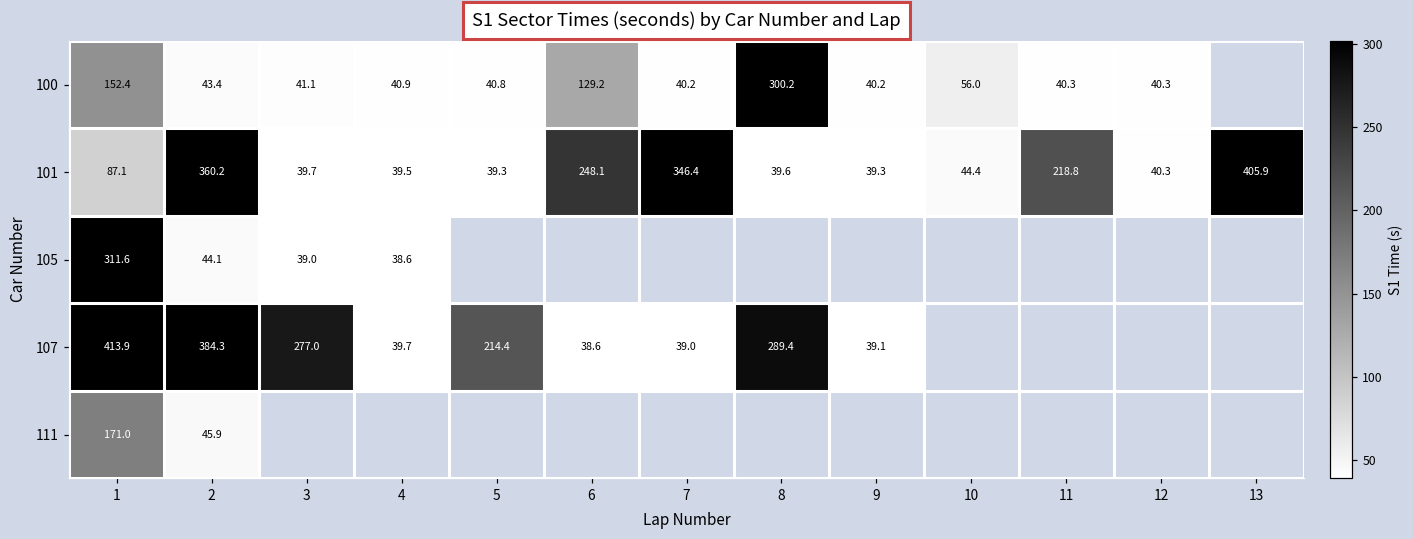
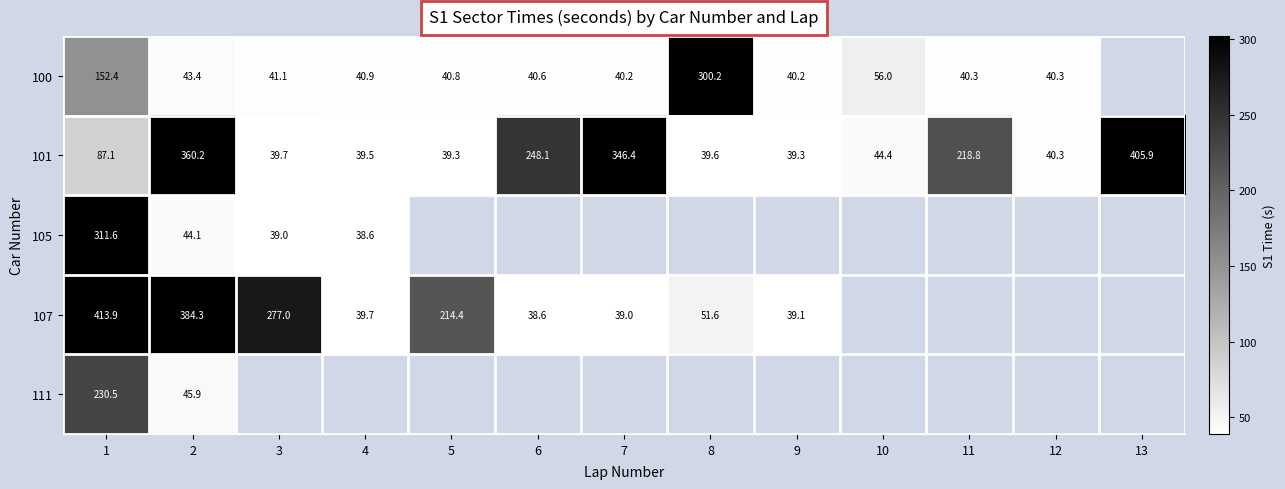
  {
    "100": {
      "1": 152.4,
      "2": 43.4,
      "3": 41.1,
      "4": 40.9,
      "5": 40.8,
-     "6": 129.2,
+     "6": 40.6,
      "7": 40.2,
      "8": 300.2,
      "9": 40.2,
      "10": 56.0,
      "11": 40.3,
      "12": 40.3
    },
    "101": {
      "1": 87.1,
      "2": 360.2,
      "3": 39.7,
      "4": 39.5,
      "5": 39.3,
      "6": 248.1,
      "7": 346.4,
      "8": 39.6,
      "9": 39.3,
      "10": 44.4,
      "11": 218.8,
      "12": 40.3,
      "13": 405.9
    },
    "105": {
      "1": 311.6,
      "2": 44.1,
      "3": 39.0,
      "4": 38.6
    },
    "107": {
      "1": 413.9,
      "2": 384.3,
      "3": 277.0,
      "4": 39.7,
      "5": 214.4,
      "6": 38.6,
      "7": 39.0,
-     "8": 289.4,
+     "8": 51.6,
      "9": 39.1
    },
    "111": {
-     "1": 171.0,
+     "1": 230.5,
      "2": 45.9
    }
  }
